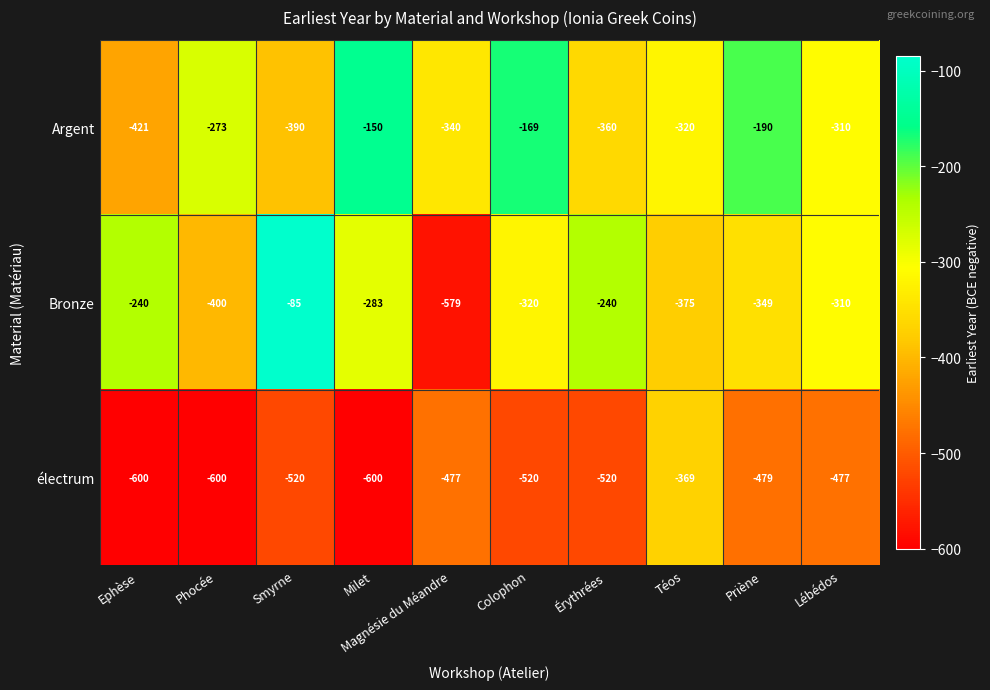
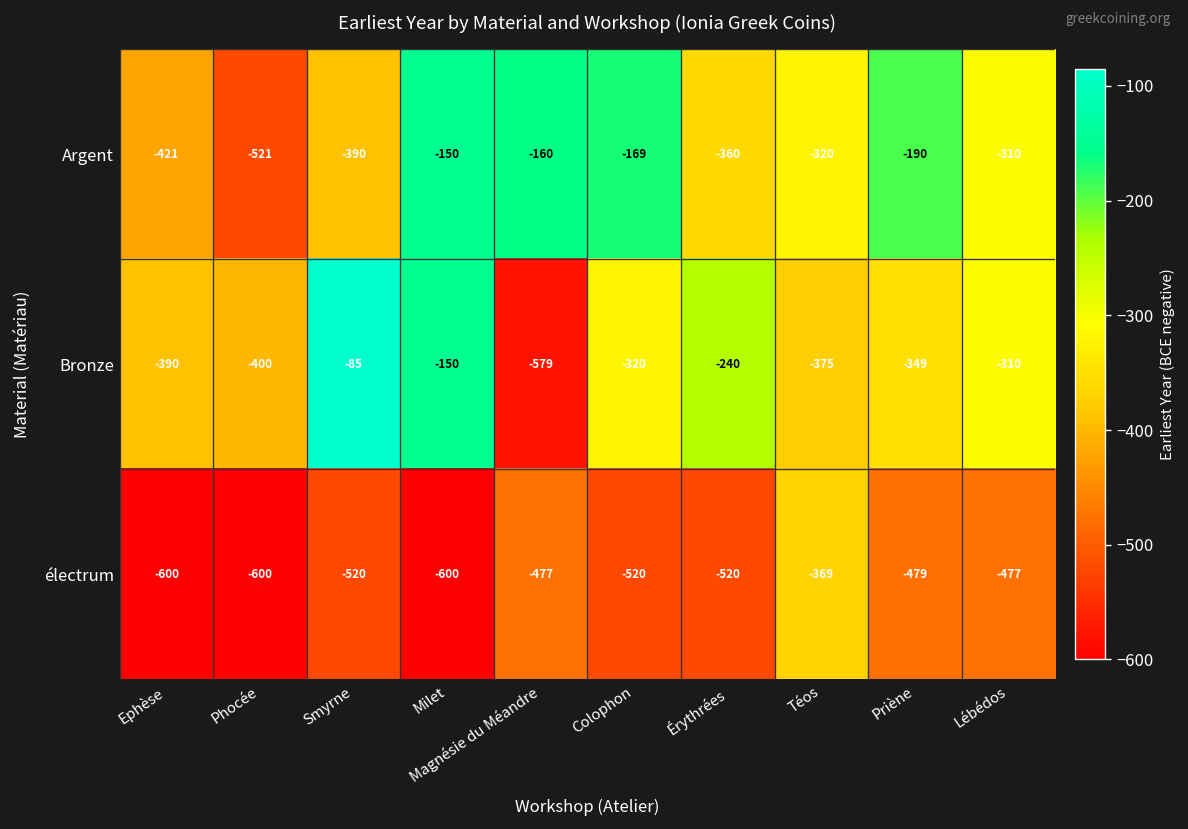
  {
    "Argent": {
      "Ephèse": -421,
-     "Phocée": -273,
+     "Phocée": -521,
      "Smyrne": -390,
      "Milet": -150,
-     "Magnésie du Méandre": -340,
+     "Magnésie du Méandre": -160,
      "Colophon": -169,
      "Érythrées": -360,
      "Téos": -320,
      "Priène": -190,
      "Lébédos": -310
    },
    "Bronze": {
-     "Ephèse": -240,
+     "Ephèse": -390,
      "Phocée": -400,
      "Smyrne": -85,
-     "Milet": -283,
+     "Milet": -150,
      "Magnésie du Méandre": -579,
      "Colophon": -320,
      "Érythrées": -240,
      "Téos": -375,
      "Priène": -349,
      "Lébédos": -310
    },
    "électrum": {
      "Ephèse": -600,
      "Phocée": -600,
      "Smyrne": -520,
      "Milet": -600,
      "Magnésie du Méandre": -477,
      "Colophon": -520,
      "Érythrées": -520,
      "Téos": -369,
      "Priène": -479,
      "Lébédos": -477
    }
  }
